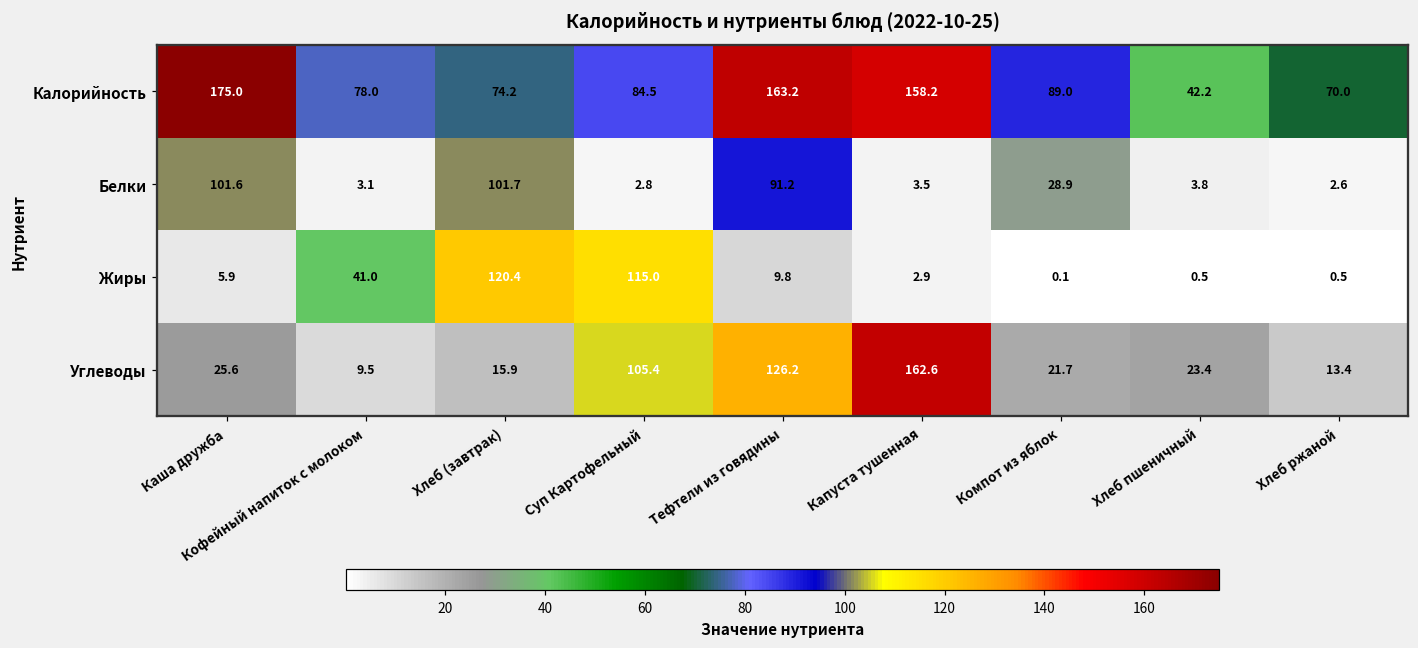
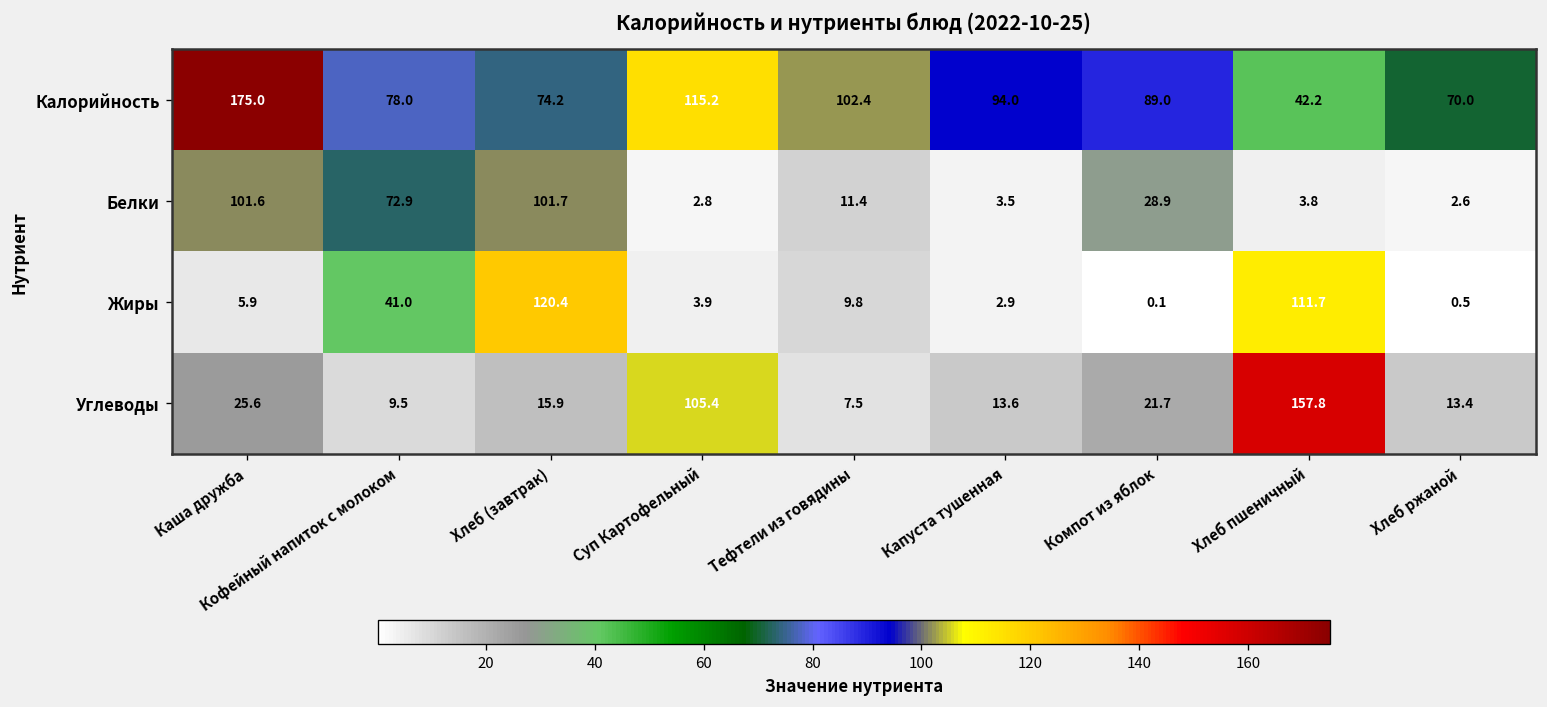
  {
    "Калорийность": {
      "Каша дружба": 175.0,
      "Кофейный напиток с молоком": 78.0,
      "Хлеб (завтрак)": 74.2,
-     "Суп Картофельный": 84.5,
-     "Тефтели из говядины": 163.2,
-     "Капуста тушенная": 158.2,
+     "Суп Картофельный": 115.2,
+     "Тефтели из говядины": 102.4,
+     "Капуста тушенная": 94.0,
      "Компот из яблок": 89.0,
      "Хлеб пшеничный": 42.2,
      "Хлеб ржаной": 70.0
    },
    "Белки": {
      "Каша дружба": 101.6,
-     "Кофейный напиток с молоком": 3.1,
+     "Кофейный напиток с молоком": 72.9,
      "Хлеб (завтрак)": 101.7,
      "Суп Картофельный": 2.8,
-     "Тефтели из говядины": 91.2,
+     "Тефтели из говядины": 11.4,
      "Капуста тушенная": 3.5,
      "Компот из яблок": 28.9,
      "Хлеб пшеничный": 3.8,
      "Хлеб ржаной": 2.6
    },
    "Жиры": {
      "Каша дружба": 5.9,
      "Кофейный напиток с молоком": 41.0,
      "Хлеб (завтрак)": 120.4,
-     "Суп Картофельный": 115.0,
+     "Суп Картофельный": 3.9,
      "Тефтели из говядины": 9.8,
      "Капуста тушенная": 2.9,
      "Компот из яблок": 0.1,
-     "Хлеб пшеничный": 0.5,
+     "Хлеб пшеничный": 111.7,
      "Хлеб ржаной": 0.5
    },
    "Углеводы": {
      "Каша дружба": 25.6,
      "Кофейный напиток с молоком": 9.5,
      "Хлеб (завтрак)": 15.9,
      "Суп Картофельный": 105.4,
-     "Тефтели из говядины": 126.2,
-     "Капуста тушенная": 162.6,
+     "Тефтели из говядины": 7.5,
+     "Капуста тушенная": 13.6,
      "Компот из яблок": 21.7,
-     "Хлеб пшеничный": 23.4,
+     "Хлеб пшеничный": 157.8,
      "Хлеб ржаной": 13.4
    }
  }
